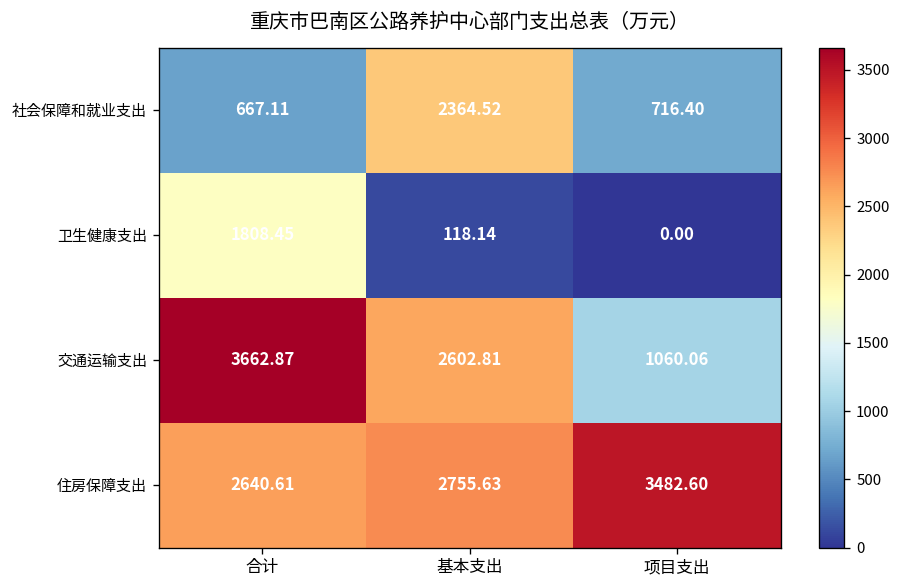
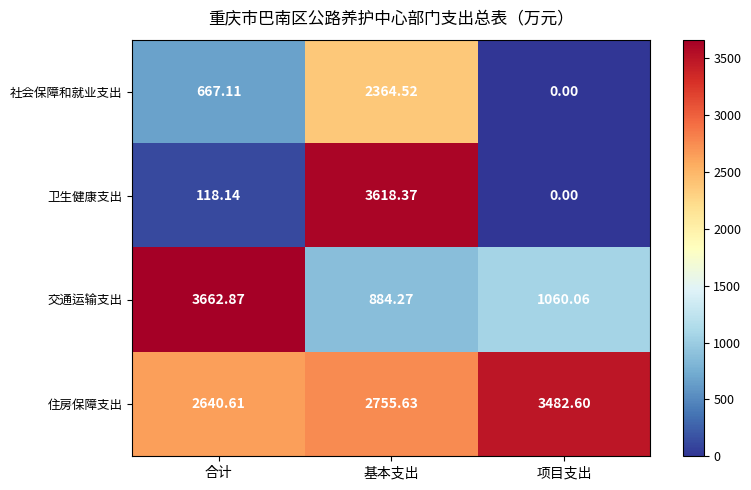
  {
    "社会保障和就业支出": {
      "合计": 667.11,
      "基本支出": 2364.52,
-     "项目支出": 716.40
+     "项目支出": 0.00
    },
    "卫生健康支出": {
-     "合计": 1808.45,
-     "基本支出": 118.14,
+     "合计": 118.14,
+     "基本支出": 3618.37,
      "项目支出": 0.00
    },
    "交通运输支出": {
      "合计": 3662.87,
-     "基本支出": 2602.81,
+     "基本支出": 884.27,
      "项目支出": 1060.06
    },
    "住房保障支出": {
      "合计": 2640.61,
      "基本支出": 2755.63,
      "项目支出": 3482.60
    }
  }
